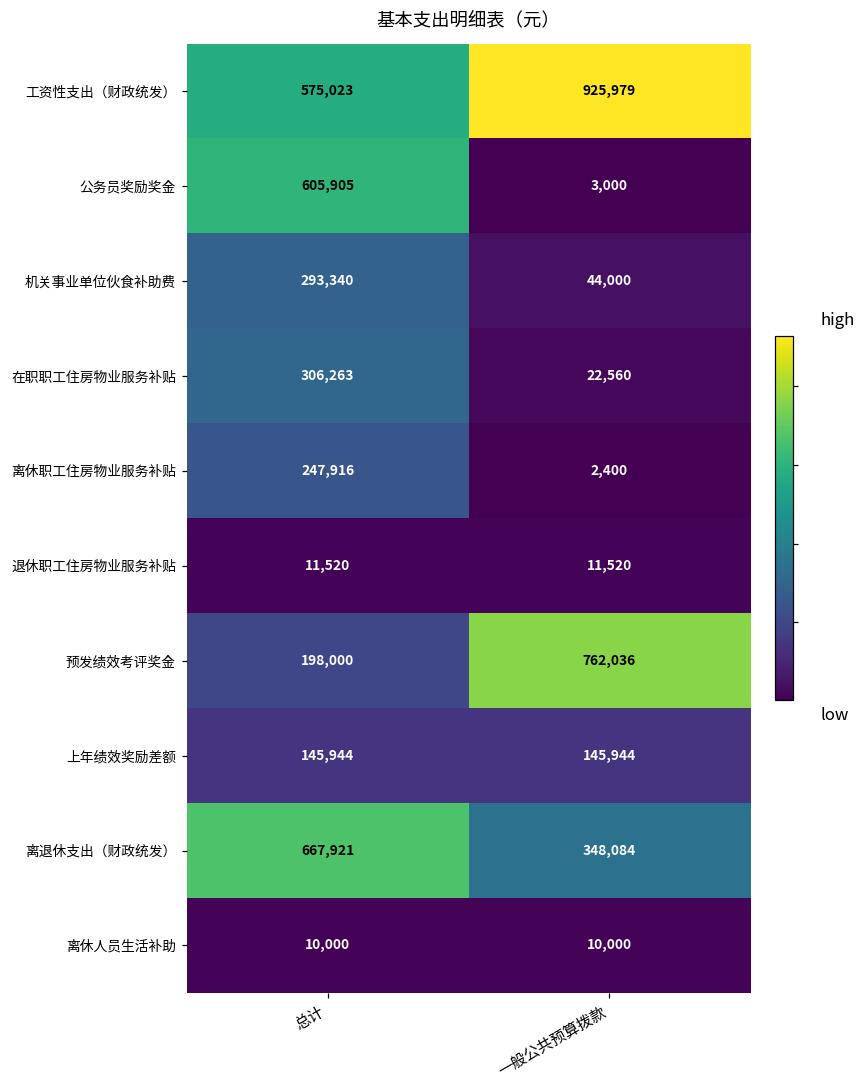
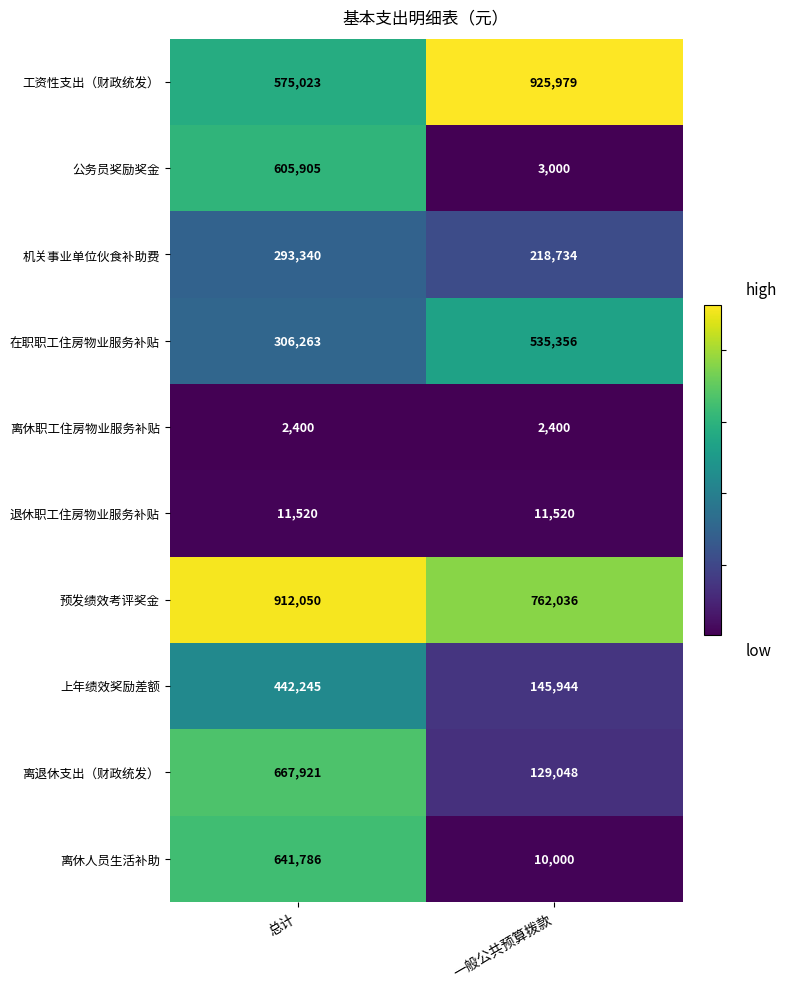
  {
    "工资性支出（财政统发）": {
      "总计": "575,023",
      "一般公共预算拨款": "925,979"
    },
    "公务员奖励奖金": {
      "总计": "605,905",
      "一般公共预算拨款": "3,000"
    },
    "机关事业单位伙食补助费": {
      "总计": "293,340",
-     "一般公共预算拨款": "44,000"
+     "一般公共预算拨款": "218,734"
    },
    "在职职工住房物业服务补贴": {
      "总计": "306,263",
-     "一般公共预算拨款": "22,560"
+     "一般公共预算拨款": "535,356"
    },
    "离休职工住房物业服务补贴": {
-     "总计": "247,916",
+     "总计": "2,400",
      "一般公共预算拨款": "2,400"
    },
    "退休职工住房物业服务补贴": {
      "总计": "11,520",
      "一般公共预算拨款": "11,520"
    },
    "预发绩效考评奖金": {
-     "总计": "198,000",
+     "总计": "912,050",
      "一般公共预算拨款": "762,036"
    },
    "上年绩效奖励差额": {
-     "总计": "145,944",
+     "总计": "442,245",
      "一般公共预算拨款": "145,944"
    },
    "离退休支出（财政统发）": {
      "总计": "667,921",
-     "一般公共预算拨款": "348,084"
+     "一般公共预算拨款": "129,048"
    },
    "离休人员生活补助": {
-     "总计": "10,000",
+     "总计": "641,786",
      "一般公共预算拨款": "10,000"
    }
  }
